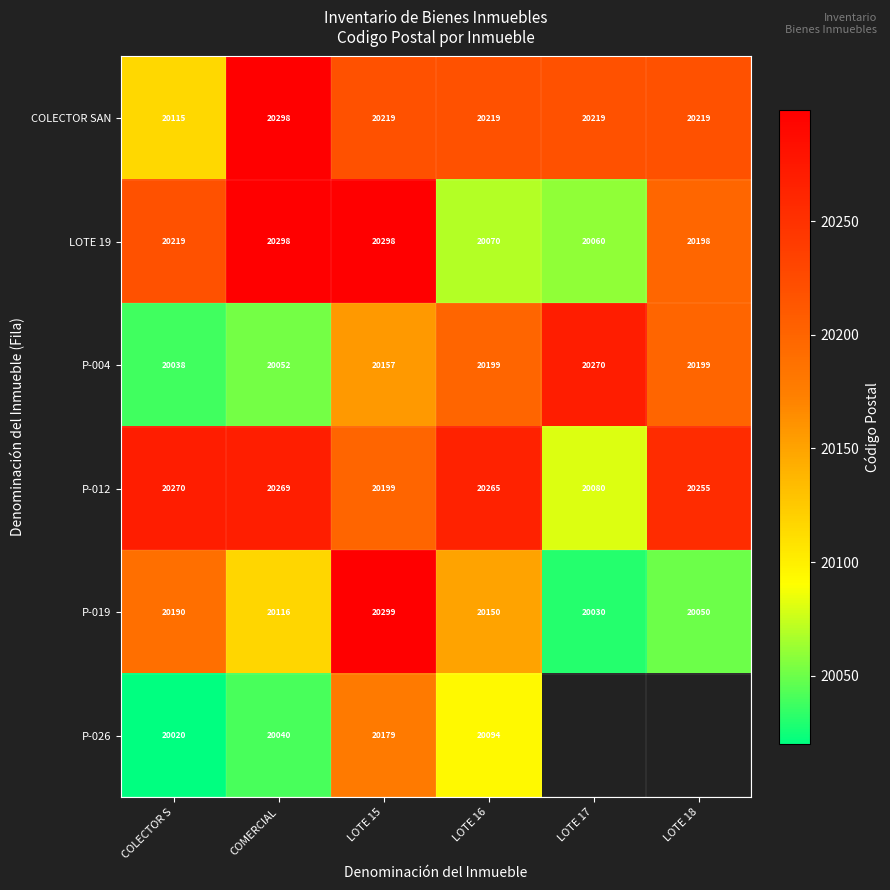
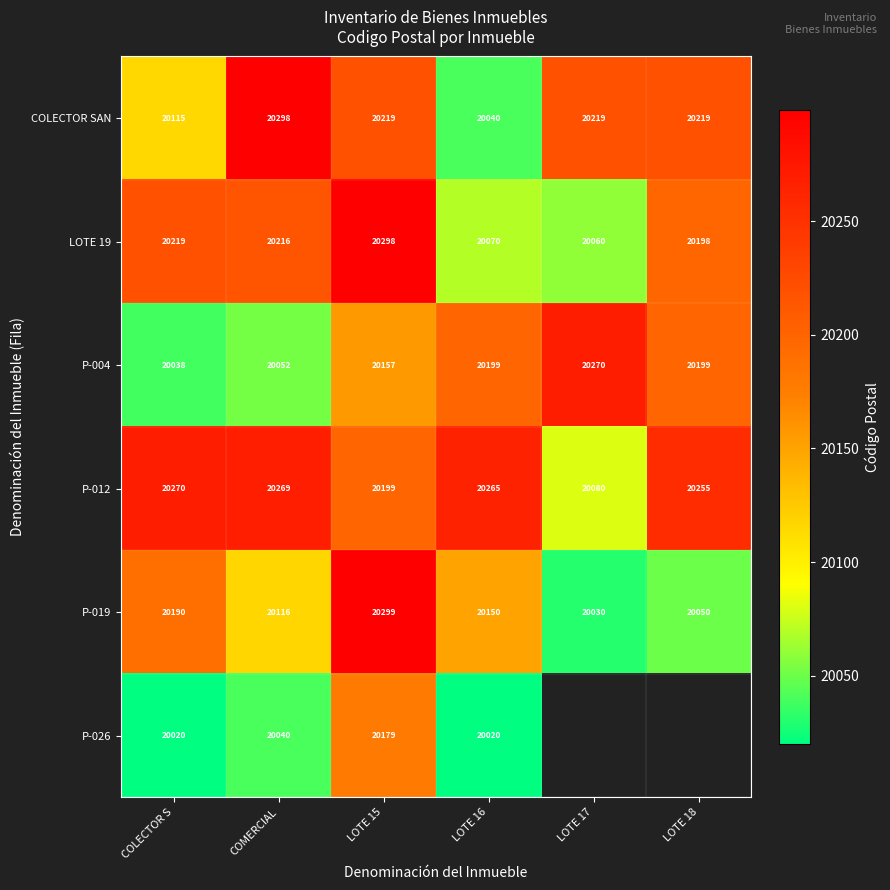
  {
    "COLECTOR SAN": {
      "COLECTOR S": 20115,
      "COMERCIAL": 20298,
      "LOTE 15": 20219,
-     "LOTE 16": 20219,
+     "LOTE 16": 20040,
      "LOTE 17": 20219,
      "LOTE 18": 20219
    },
    "LOTE 19": {
      "COLECTOR S": 20219,
-     "COMERCIAL": 20298,
+     "COMERCIAL": 20216,
      "LOTE 15": 20298,
      "LOTE 16": 20070,
      "LOTE 17": 20060,
      "LOTE 18": 20198
    },
    "P-004": {
      "COLECTOR S": 20038,
      "COMERCIAL": 20052,
      "LOTE 15": 20157,
      "LOTE 16": 20199,
      "LOTE 17": 20270,
      "LOTE 18": 20199
    },
    "P-012": {
      "COLECTOR S": 20270,
      "COMERCIAL": 20269,
      "LOTE 15": 20199,
      "LOTE 16": 20265,
      "LOTE 17": 20080,
      "LOTE 18": 20255
    },
    "P-019": {
      "COLECTOR S": 20190,
      "COMERCIAL": 20116,
      "LOTE 15": 20299,
      "LOTE 16": 20150,
      "LOTE 17": 20030,
      "LOTE 18": 20050
    },
    "P-026": {
      "COLECTOR S": 20020,
      "COMERCIAL": 20040,
      "LOTE 15": 20179,
-     "LOTE 16": 20094
+     "LOTE 16": 20020
    }
  }
